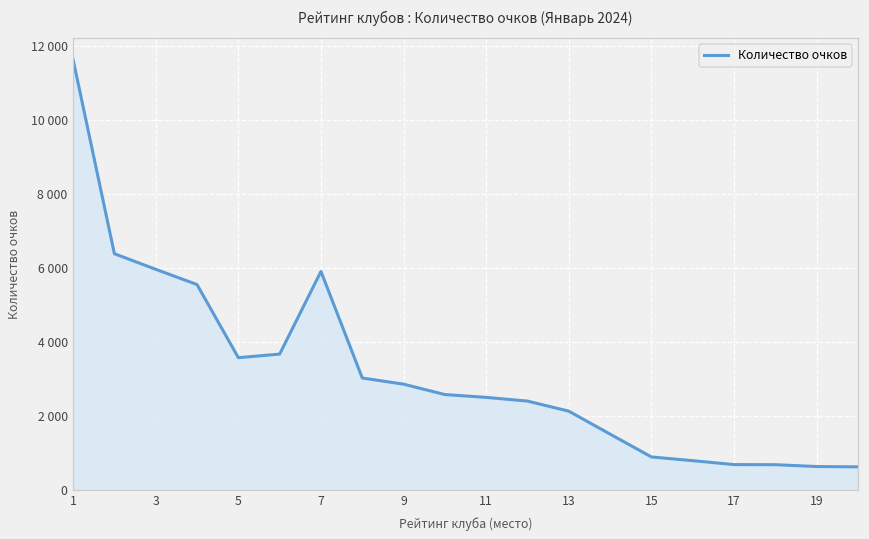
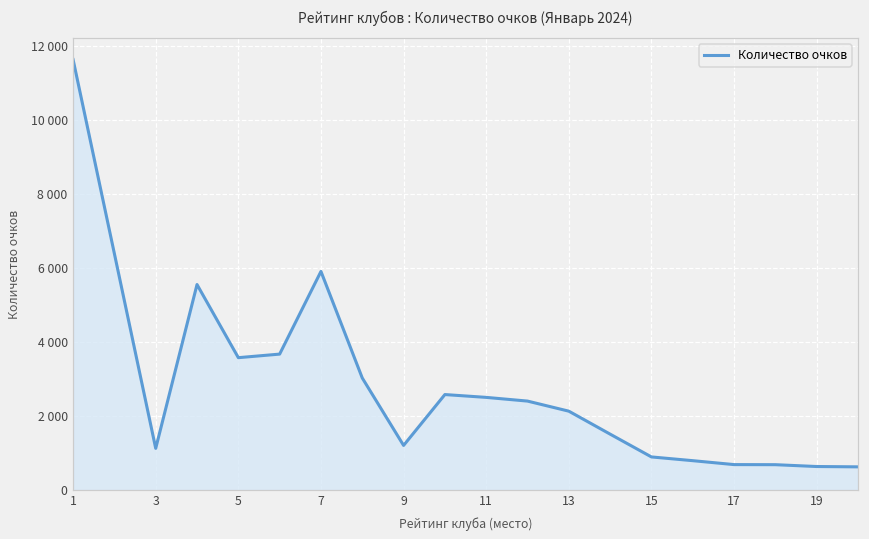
  {
    "1": 11600,
-   "3": 6000,
+   "3": 1100,
    "5": 3600,
    "7": 5900,
-   "9": 2900,
+   "9": 1200,
    "11": 2500,
    "13": 2100,
    "15": 900,
    "17": 700,
    "19": 600
  }
